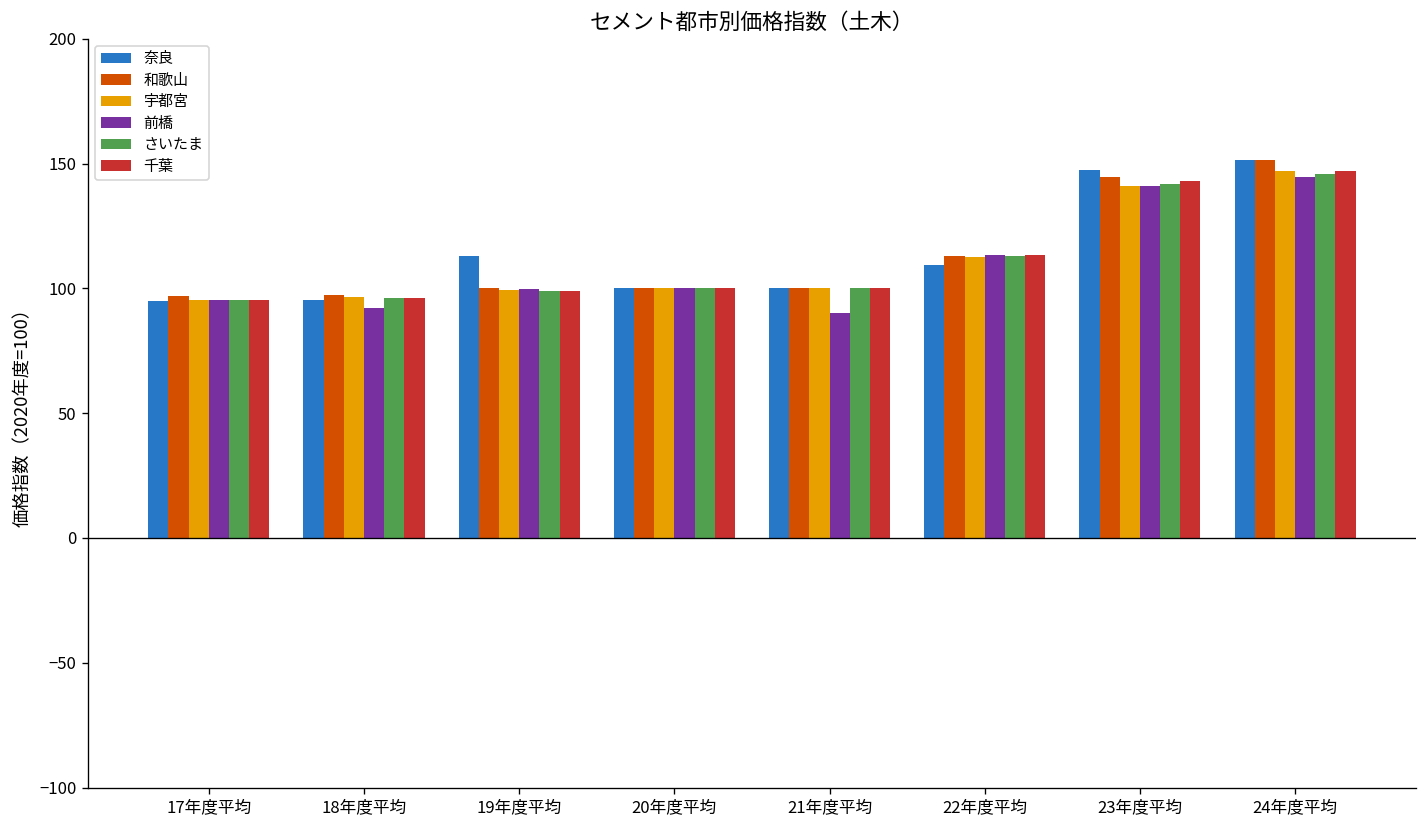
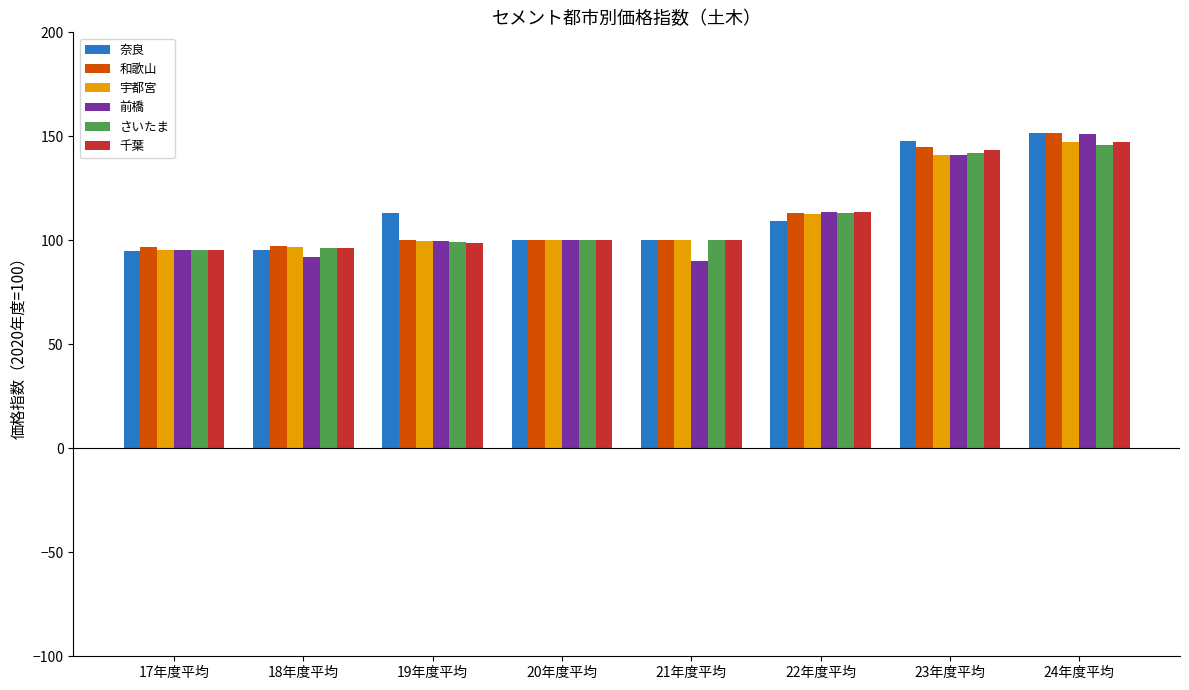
  {
    "奈良": {
      "17年度平均": 95,
      "18年度平均": 95,
      "19年度平均": 113,
      "20年度平均": 100,
      "21年度平均": 100,
      "22年度平均": 110,
      "23年度平均": 148,
      "24年度平均": 152
    },
    "宇都宮": {
      "17年度平均": 95,
      "18年度平均": 97,
      "19年度平均": 100,
      "20年度平均": 100,
      "21年度平均": 100,
      "22年度平均": 113,
      "23年度平均": 141,
      "24年度平均": 147
    },
    "前橋": {
      "17年度平均": 96,
      "18年度平均": 92,
      "19年度平均": 100,
      "20年度平均": 100,
      "21年度平均": 90,
      "22年度平均": 113,
      "23年度平均": 141,
-     "24年度平均": 145
+     "24年度平均": 151
    },
    "さいたま": {
      "17年度平均": 95,
      "18年度平均": 96,
      "19年度平均": 99,
      "20年度平均": 100,
      "21年度平均": 100,
      "22年度平均": 113,
      "23年度平均": 142,
      "24年度平均": 146
    }
  }
